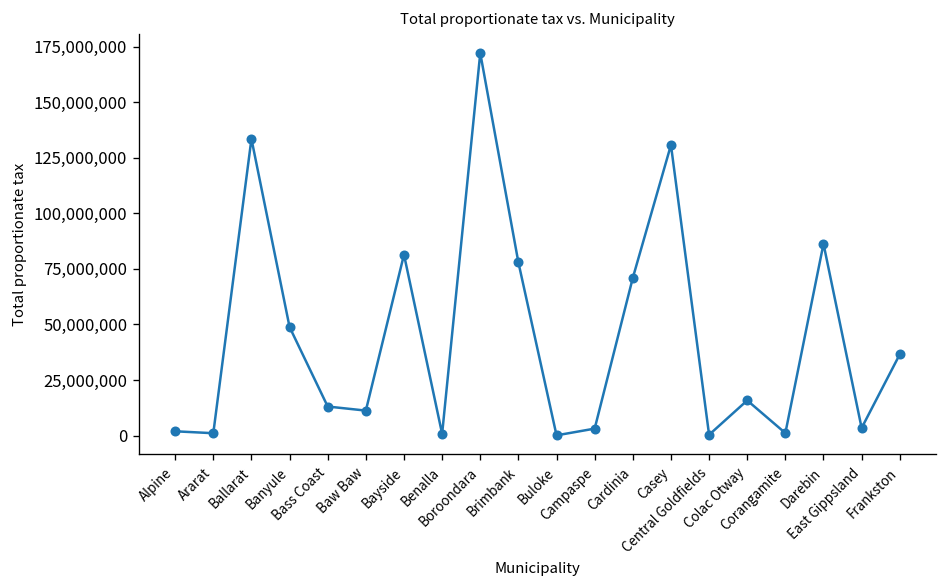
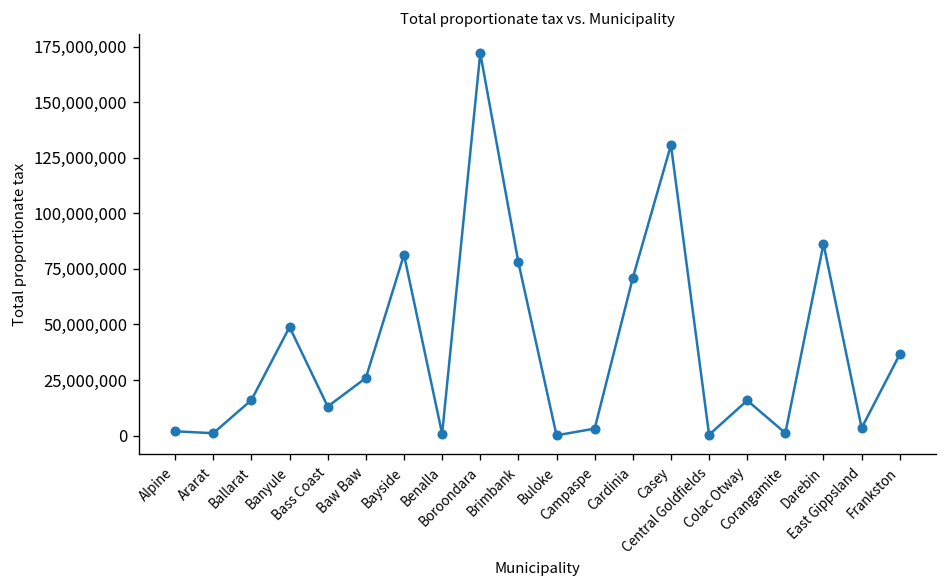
  {
    "Alpine": "2,000,000",
    "Ararat": "1,000,000",
-   "Ballarat": "134,000,000",
+   "Ballarat": "16,000,000",
    "Banyule": "49,000,000",
    "Bass Coast": "13,000,000",
-   "Baw Baw": "11,000,000",
+   "Baw Baw": "26,000,000",
    "Bayside": "81,000,000",
    "Benalla": "1,000,000",
    "Boroondara": "172,000,000",
    "Brimbank": "78,000,000",
    "Buloke": "0",
    "Campaspe": "3,000,000",
    "Cardinia": "71,000,000",
    "Casey": "131,000,000",
    "Central Goldfields": "0",
    "Colac Otway": "16,000,000",
    "Corangamite": "1,000,000",
    "Darebin": "86,000,000",
    "East Gippsland": "3,000,000",
    "Frankston": "37,000,000"
  }
